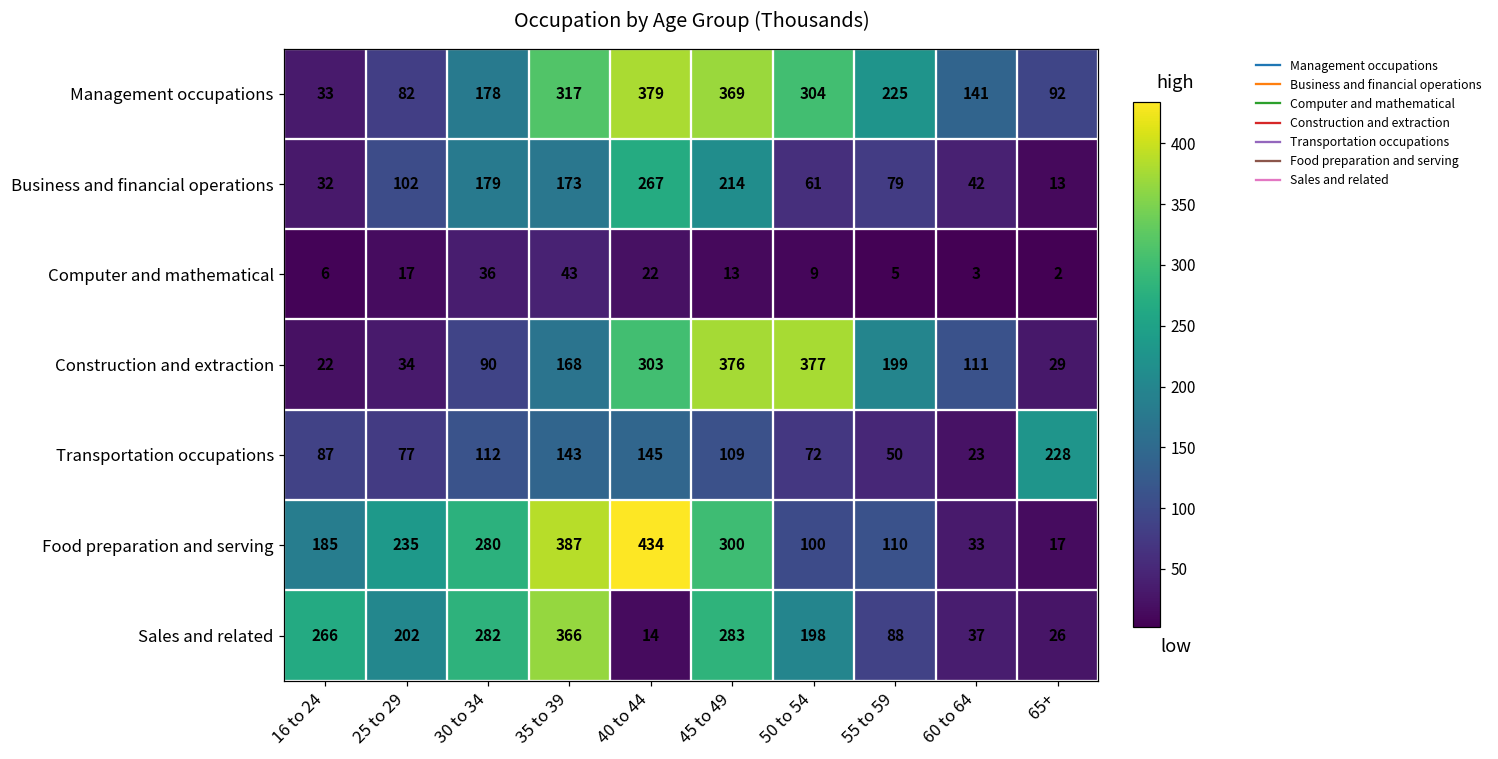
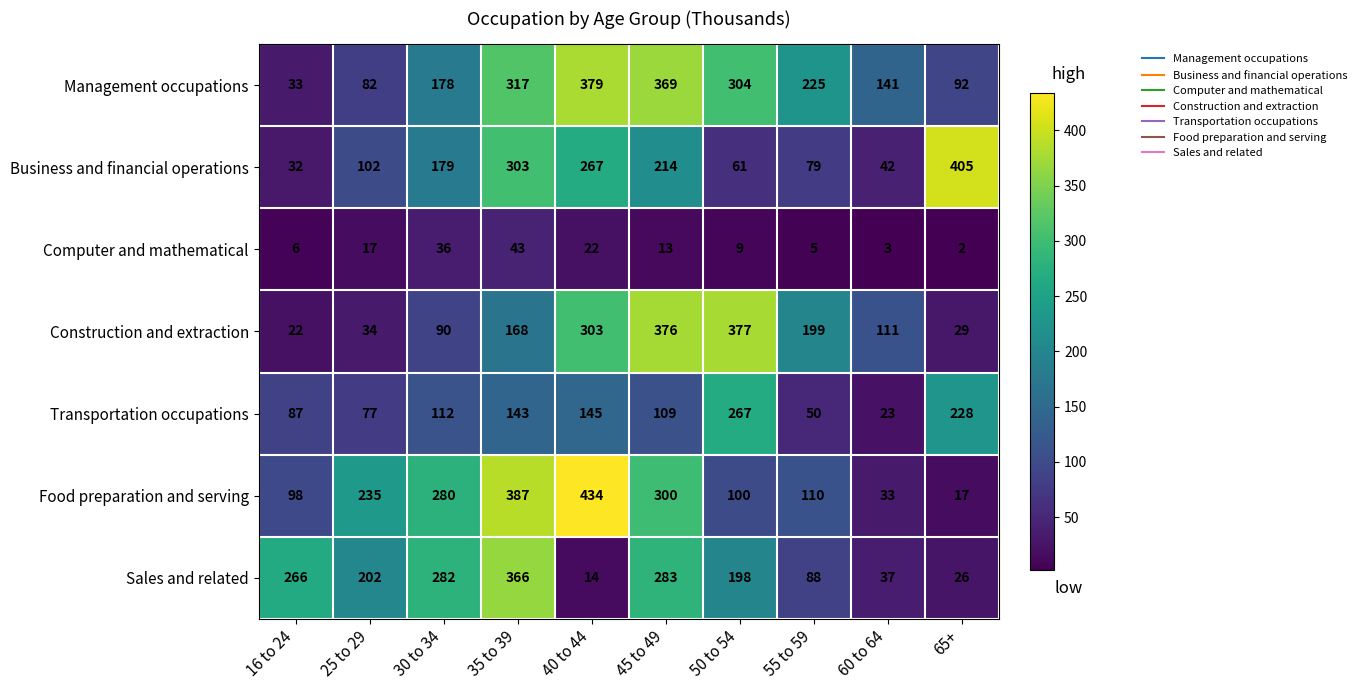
  {
    "Management occupations": {
      "16 to 24": 33,
      "25 to 29": 82,
      "30 to 34": 178,
      "35 to 39": 317,
      "40 to 44": 379,
      "45 to 49": 369,
      "50 to 54": 304,
      "55 to 59": 225,
      "60 to 64": 141,
      "65+": 92
    },
    "Business and financial operations": {
      "16 to 24": 32,
      "25 to 29": 102,
      "30 to 34": 179,
-     "35 to 39": 173,
+     "35 to 39": 303,
      "40 to 44": 267,
      "45 to 49": 214,
      "50 to 54": 61,
      "55 to 59": 79,
      "60 to 64": 42,
-     "65+": 13
+     "65+": 405
    },
    "Computer and mathematical": {
      "16 to 24": 6,
      "25 to 29": 17,
      "30 to 34": 36,
      "35 to 39": 43,
      "40 to 44": 22,
      "45 to 49": 13,
      "50 to 54": 9,
      "55 to 59": 5,
      "60 to 64": 3,
      "65+": 2
    },
    "Construction and extraction": {
      "16 to 24": 22,
      "25 to 29": 34,
      "30 to 34": 90,
      "35 to 39": 168,
      "40 to 44": 303,
      "45 to 49": 376,
      "50 to 54": 377,
      "55 to 59": 199,
      "60 to 64": 111,
      "65+": 29
    },
    "Transportation occupations": {
      "16 to 24": 87,
      "25 to 29": 77,
      "30 to 34": 112,
      "35 to 39": 143,
      "40 to 44": 145,
      "45 to 49": 109,
-     "50 to 54": 72,
+     "50 to 54": 267,
      "55 to 59": 50,
      "60 to 64": 23,
      "65+": 228
    },
    "Food preparation and serving": {
-     "16 to 24": 185,
+     "16 to 24": 98,
      "25 to 29": 235,
      "30 to 34": 280,
      "35 to 39": 387,
      "40 to 44": 434,
      "45 to 49": 300,
      "50 to 54": 100,
      "55 to 59": 110,
      "60 to 64": 33,
      "65+": 17
    },
    "Sales and related": {
      "16 to 24": 266,
      "25 to 29": 202,
      "30 to 34": 282,
      "35 to 39": 366,
      "40 to 44": 14,
      "45 to 49": 283,
      "50 to 54": 198,
      "55 to 59": 88,
      "60 to 64": 37,
      "65+": 26
    }
  }
